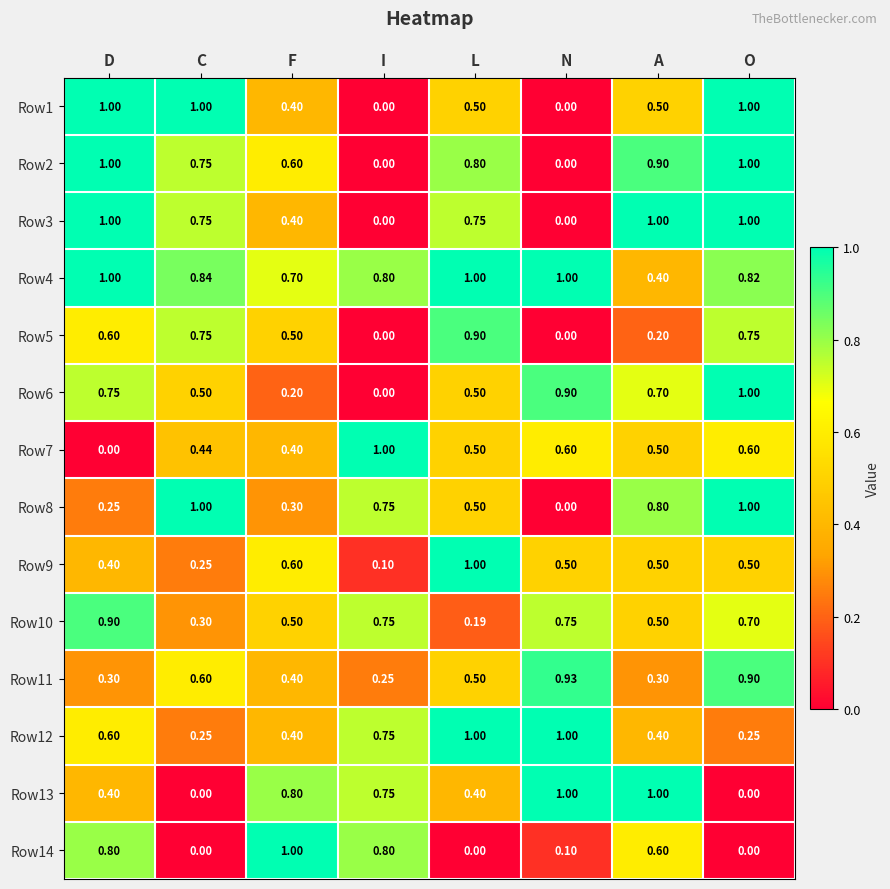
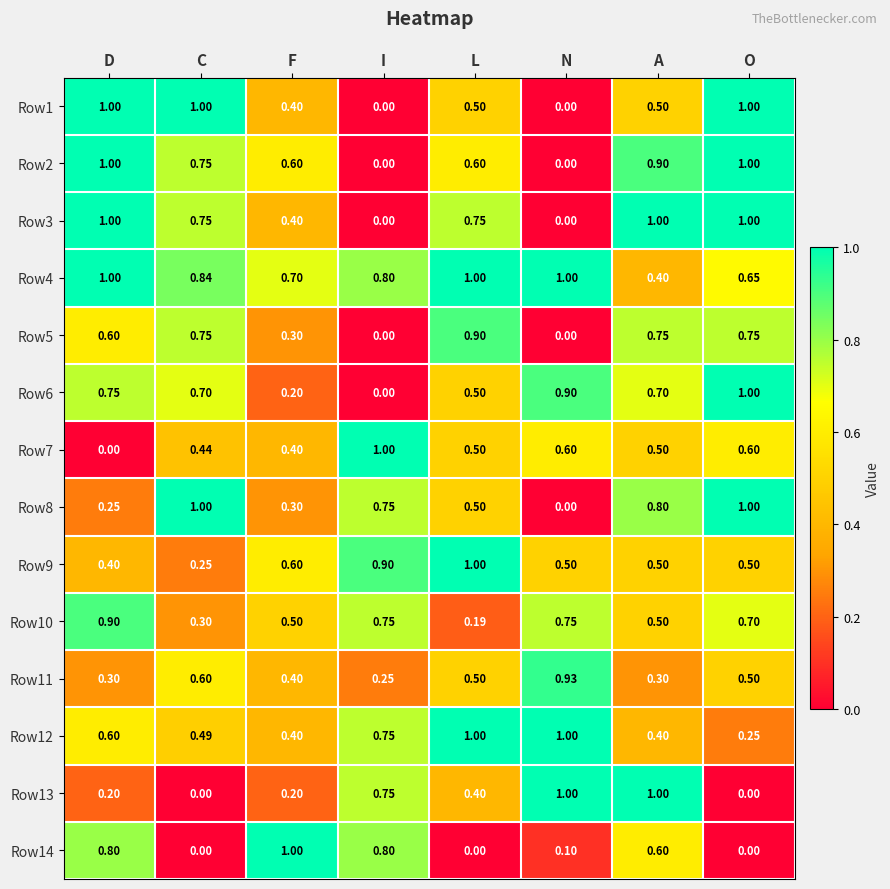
  {
    "Row1": {
      "D": 1.00,
      "C": 1.00,
      "F": 0.40,
      "I": 0.00,
      "L": 0.50,
      "N": 0.00,
      "A": 0.50,
      "O": 1.00
    },
    "Row2": {
      "D": 1.00,
      "C": 0.75,
      "F": 0.60,
      "I": 0.00,
-     "L": 0.80,
+     "L": 0.60,
      "N": 0.00,
      "A": 0.90,
      "O": 1.00
    },
    "Row3": {
      "D": 1.00,
      "C": 0.75,
      "F": 0.40,
      "I": 0.00,
      "L": 0.75,
      "N": 0.00,
      "A": 1.00,
      "O": 1.00
    },
    "Row4": {
      "D": 1.00,
      "C": 0.84,
      "F": 0.70,
      "I": 0.80,
      "L": 1.00,
      "N": 1.00,
      "A": 0.40,
-     "O": 0.82
+     "O": 0.65
    },
    "Row5": {
      "D": 0.60,
      "C": 0.75,
-     "F": 0.50,
+     "F": 0.30,
      "I": 0.00,
      "L": 0.90,
      "N": 0.00,
-     "A": 0.20,
+     "A": 0.75,
      "O": 0.75
    },
    "Row6": {
      "D": 0.75,
-     "C": 0.50,
+     "C": 0.70,
      "F": 0.20,
      "I": 0.00,
      "L": 0.50,
      "N": 0.90,
      "A": 0.70,
      "O": 1.00
    },
    "Row7": {
      "D": 0.00,
      "C": 0.44,
      "F": 0.40,
      "I": 1.00,
      "L": 0.50,
      "N": 0.60,
      "A": 0.50,
      "O": 0.60
    },
    "Row8": {
      "D": 0.25,
      "C": 1.00,
      "F": 0.30,
      "I": 0.75,
      "L": 0.50,
      "N": 0.00,
      "A": 0.80,
      "O": 1.00
    },
    "Row9": {
      "D": 0.40,
      "C": 0.25,
      "F": 0.60,
-     "I": 0.10,
+     "I": 0.90,
      "L": 1.00,
      "N": 0.50,
      "A": 0.50,
      "O": 0.50
    },
    "Row10": {
      "D": 0.90,
      "C": 0.30,
      "F": 0.50,
      "I": 0.75,
      "L": 0.19,
      "N": 0.75,
      "A": 0.50,
      "O": 0.70
    },
    "Row11": {
      "D": 0.30,
      "C": 0.60,
      "F": 0.40,
      "I": 0.25,
      "L": 0.50,
      "N": 0.93,
      "A": 0.30,
-     "O": 0.90
+     "O": 0.50
    },
    "Row12": {
      "D": 0.60,
-     "C": 0.25,
+     "C": 0.49,
      "F": 0.40,
      "I": 0.75,
      "L": 1.00,
      "N": 1.00,
      "A": 0.40,
      "O": 0.25
    },
    "Row13": {
-     "D": 0.40,
+     "D": 0.20,
      "C": 0.00,
-     "F": 0.80,
+     "F": 0.20,
      "I": 0.75,
      "L": 0.40,
      "N": 1.00,
      "A": 1.00,
      "O": 0.00
    },
    "Row14": {
      "D": 0.80,
      "C": 0.00,
      "F": 1.00,
      "I": 0.80,
      "L": 0.00,
      "N": 0.10,
      "A": 0.60,
      "O": 0.00
    }
  }
